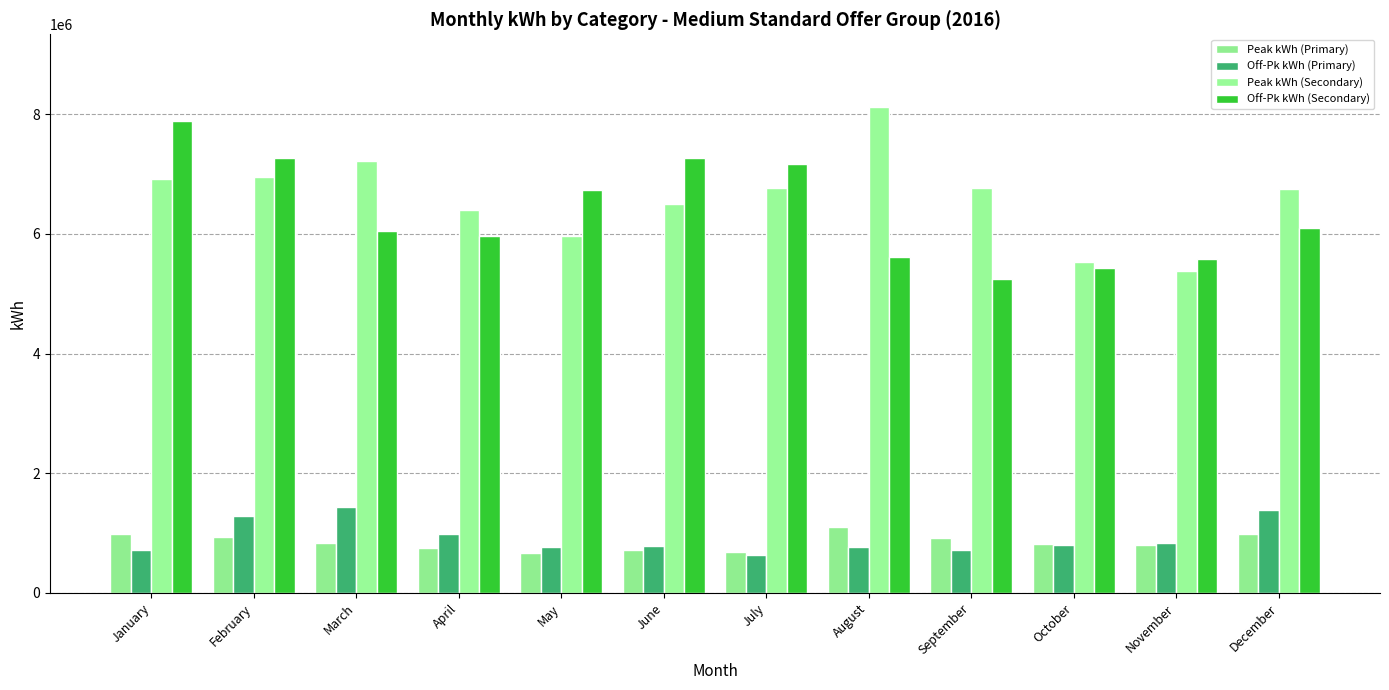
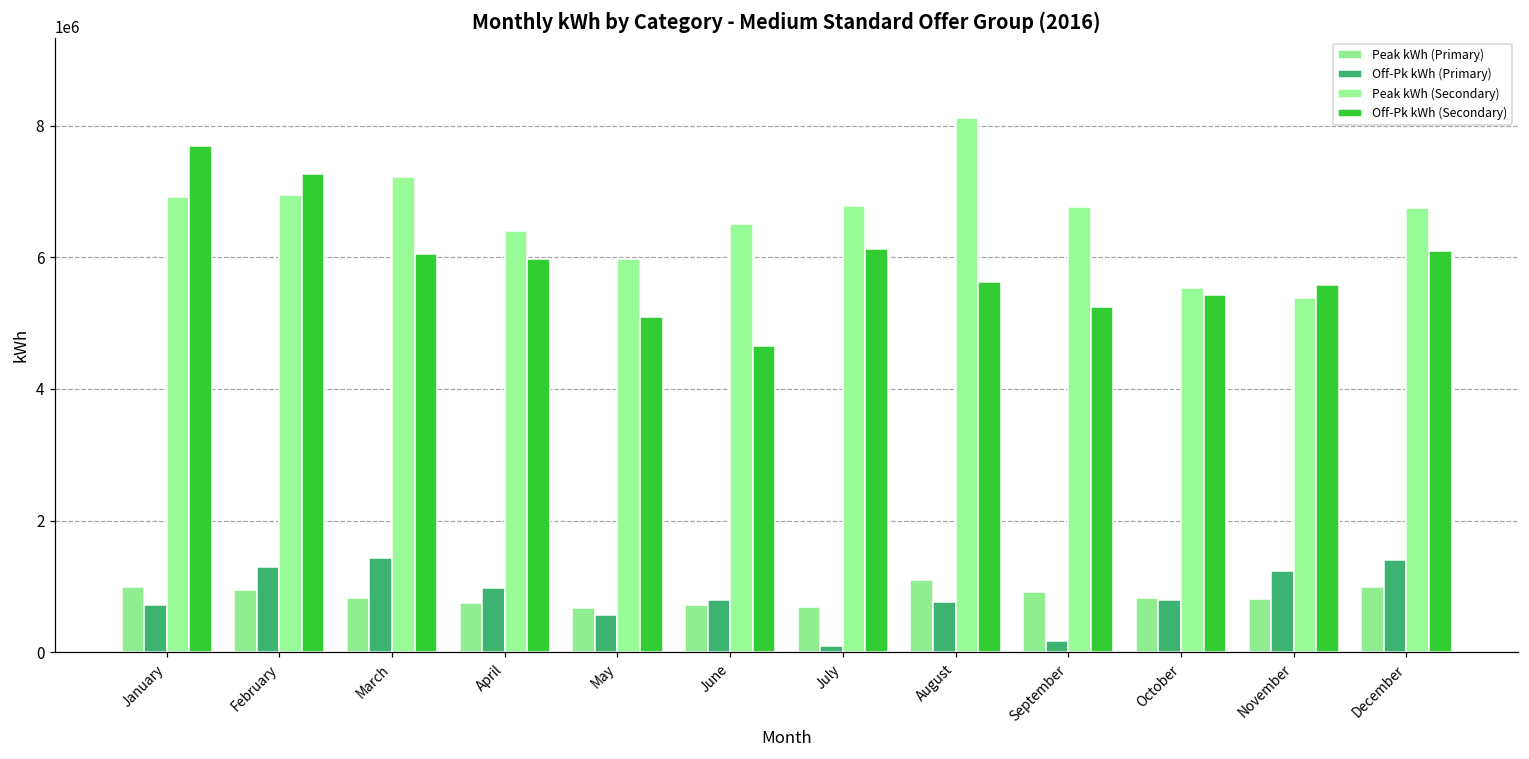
  {
    "Off-Pk kWh (Primary)": {
      "January": 700000,
      "February": 1300000,
      "March": 1400000,
      "April": 1000000,
-     "May": 800000,
+     "May": 600000,
      "June": 800000,
-     "July": 600000,
+     "July": 100000,
      "August": 800000,
-     "September": 700000,
+     "September": 200000,
      "October": 800000,
-     "November": 800000,
+     "November": 1200000,
      "December": 1400000
    },
    "Off-Pk kWh (Secondary)": {
-     "January": 7900000,
+     "January": 7700000,
      "February": 7300000,
      "March": 6100000,
      "April": 6000000,
-     "May": 6700000,
-     "June": 7300000,
-     "July": 7200000,
+     "May": 5100000,
+     "June": 4600000,
+     "July": 6100000,
      "August": 5600000,
      "September": 5200000,
      "October": 5400000,
      "November": 5600000,
      "December": 6100000
    }
  }
